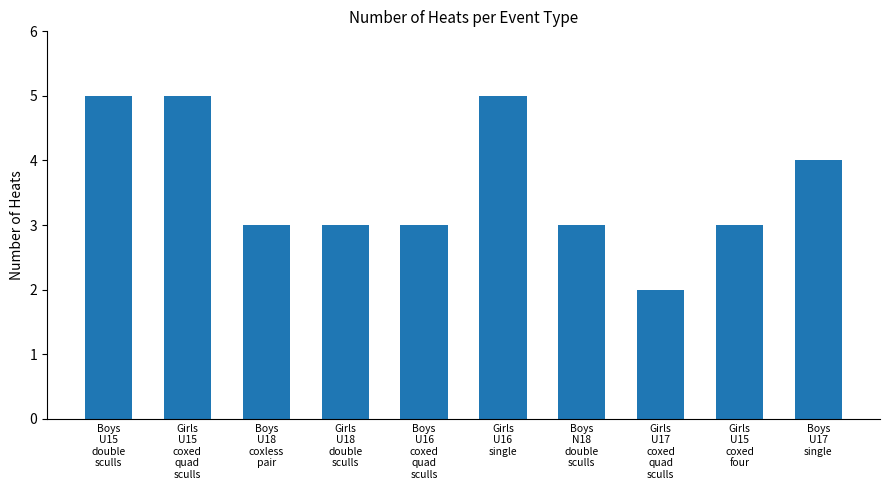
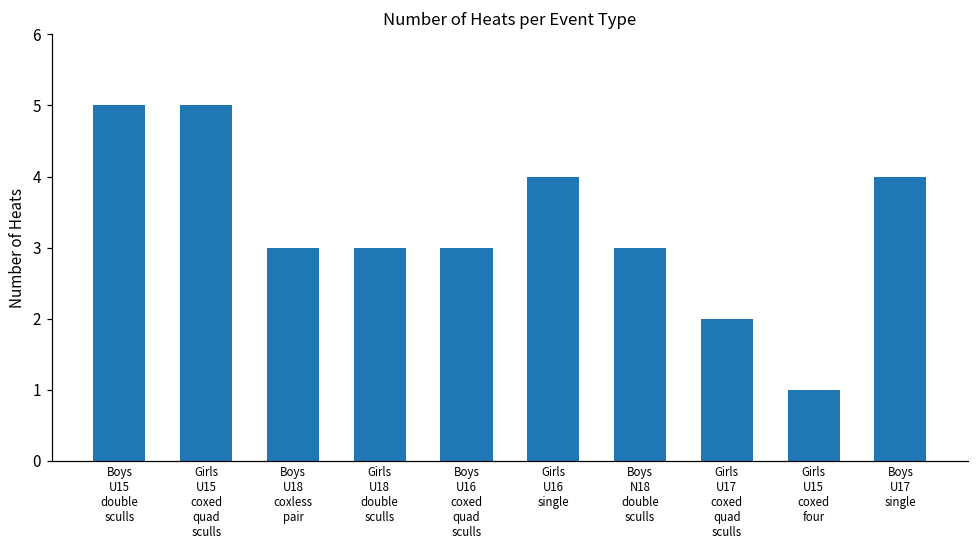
  {
    "Boys U15 double sculls": 5,
    "Girls U15 coxed quad sculls": 5,
    "Boys U18 coxless pair": 3,
    "Girls U18 double sculls": 3,
    "Boys U16 coxed quad sculls": 3,
-   "Girls U16 single": 5,
+   "Girls U16 single": 4,
    "Boys N18 double sculls": 3,
    "Girls U17 coxed quad sculls": 2,
-   "Girls U15 coxed four": 3,
+   "Girls U15 coxed four": 1,
    "Boys U17 single": 4
  }
